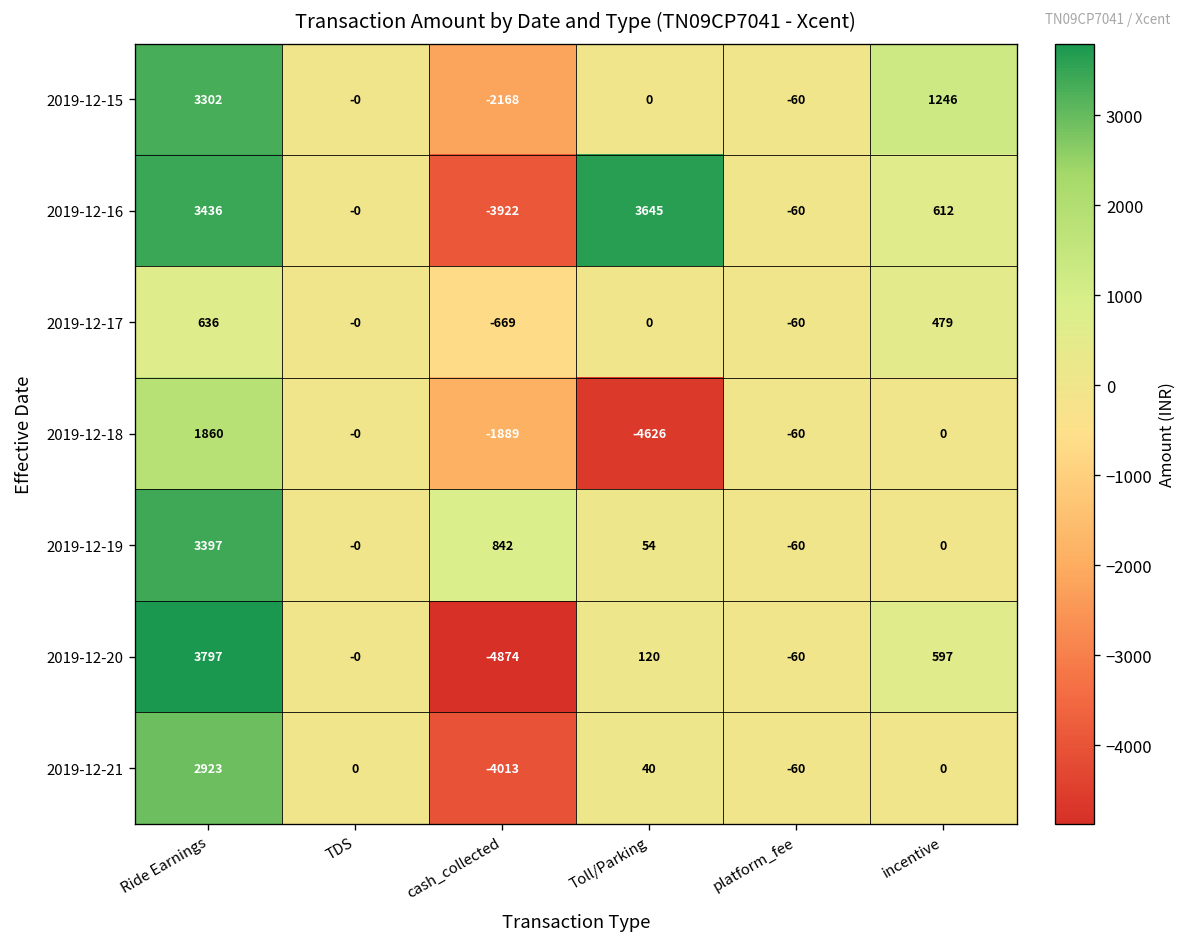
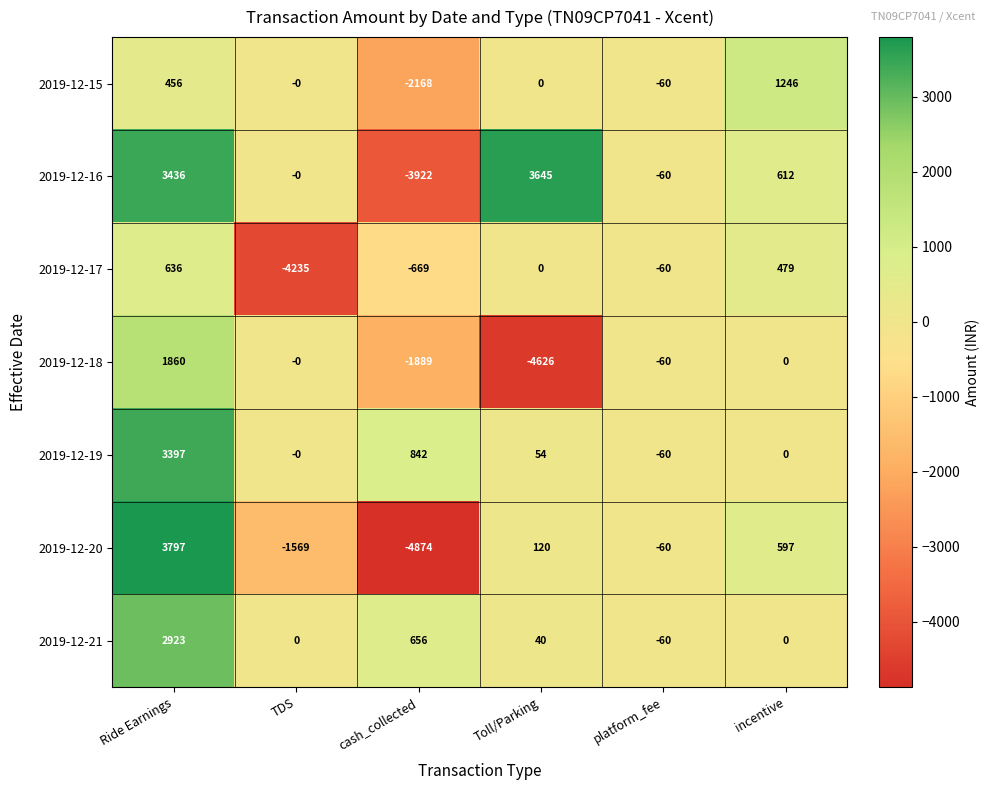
  {
    "2019-12-15": {
-     "Ride Earnings": 3302,
+     "Ride Earnings": 456,
      "TDS": -0,
      "cash_collected": -2168,
      "Toll/Parking": 0,
      "platform_fee": -60,
      "incentive": 1246
    },
    "2019-12-16": {
      "Ride Earnings": 3436,
      "TDS": -0,
      "cash_collected": -3922,
      "Toll/Parking": 3645,
      "platform_fee": -60,
      "incentive": 612
    },
    "2019-12-17": {
      "Ride Earnings": 636,
-     "TDS": -0,
+     "TDS": -4235,
      "cash_collected": -669,
      "Toll/Parking": 0,
      "platform_fee": -60,
      "incentive": 479
    },
    "2019-12-18": {
      "Ride Earnings": 1860,
      "TDS": -0,
      "cash_collected": -1889,
      "Toll/Parking": -4626,
      "platform_fee": -60,
      "incentive": 0
    },
    "2019-12-19": {
      "Ride Earnings": 3397,
      "TDS": -0,
      "cash_collected": 842,
      "Toll/Parking": 54,
      "platform_fee": -60,
      "incentive": 0
    },
    "2019-12-20": {
      "Ride Earnings": 3797,
-     "TDS": -0,
+     "TDS": -1569,
      "cash_collected": -4874,
      "Toll/Parking": 120,
      "platform_fee": -60,
      "incentive": 597
    },
    "2019-12-21": {
      "Ride Earnings": 2923,
      "TDS": 0,
-     "cash_collected": -4013,
+     "cash_collected": 656,
      "Toll/Parking": 40,
      "platform_fee": -60,
      "incentive": 0
    }
  }
